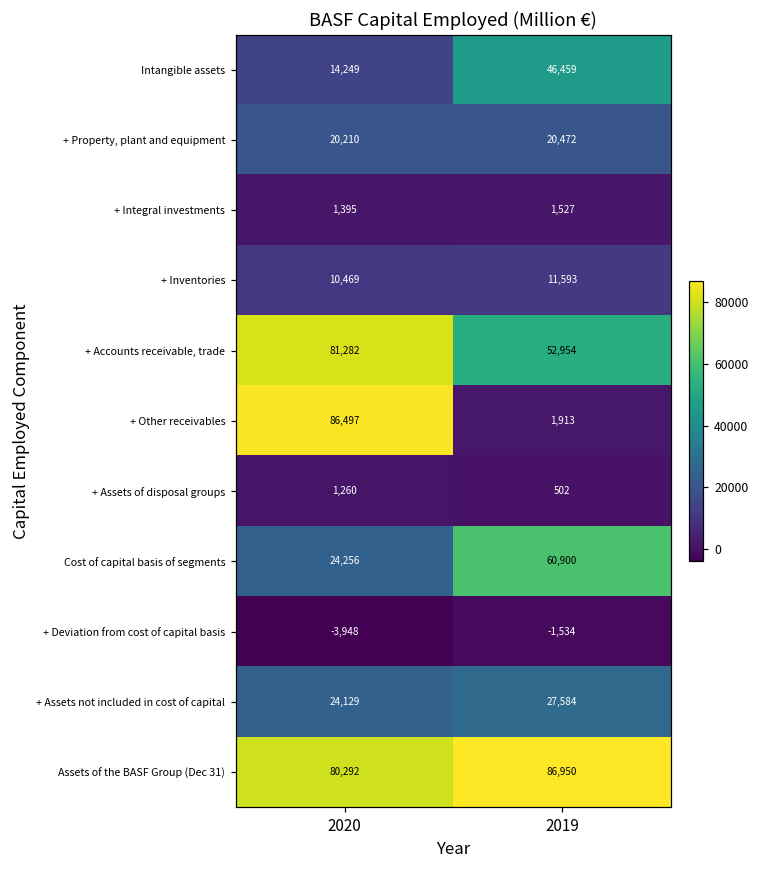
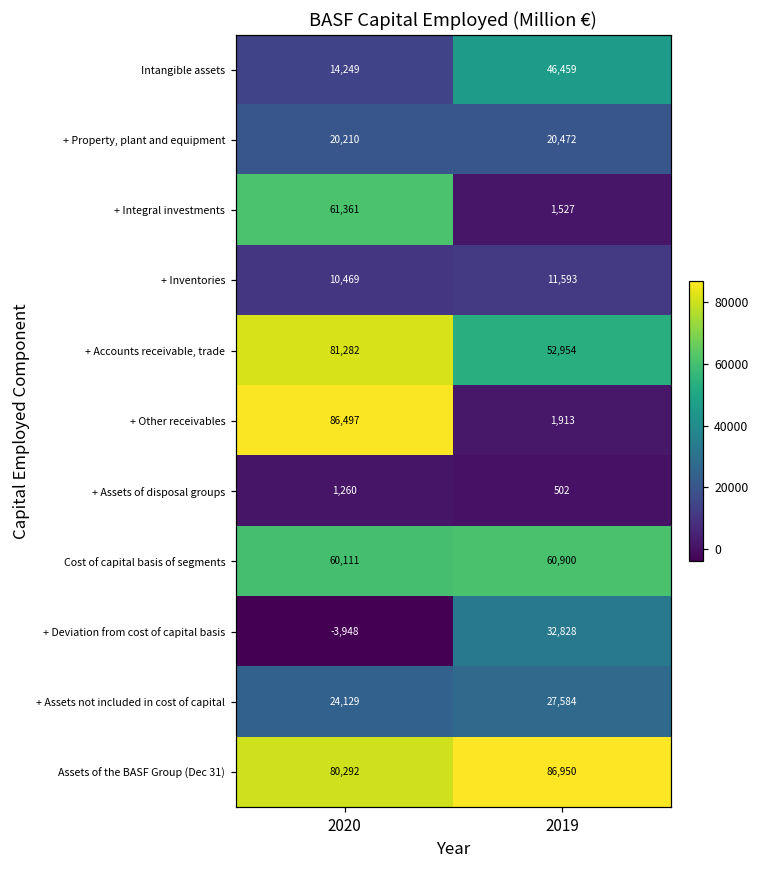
  {
    "Intangible assets": {
      "2020": "14,249",
      "2019": "46,459"
    },
    "+ Property, plant and equipment": {
      "2020": "20,210",
      "2019": "20,472"
    },
    "+ Integral investments": {
-     "2020": "1,395",
+     "2020": "61,361",
      "2019": "1,527"
    },
    "+ Inventories": {
      "2020": "10,469",
      "2019": "11,593"
    },
    "+ Accounts receivable, trade": {
      "2020": "81,282",
      "2019": "52,954"
    },
    "+ Other receivables": {
      "2020": "86,497",
      "2019": "1,913"
    },
    "+ Assets of disposal groups": {
      "2020": "1,260",
      "2019": "502"
    },
    "Cost of capital basis of segments": {
-     "2020": "24,256",
+     "2020": "60,111",
      "2019": "60,900"
    },
    "+ Deviation from cost of capital basis": {
      "2020": "-3,948",
-     "2019": "-1,534"
+     "2019": "32,828"
    },
    "+ Assets not included in cost of capital": {
      "2020": "24,129",
      "2019": "27,584"
    },
    "Assets of the BASF Group (Dec 31)": {
      "2020": "80,292",
      "2019": "86,950"
    }
  }
